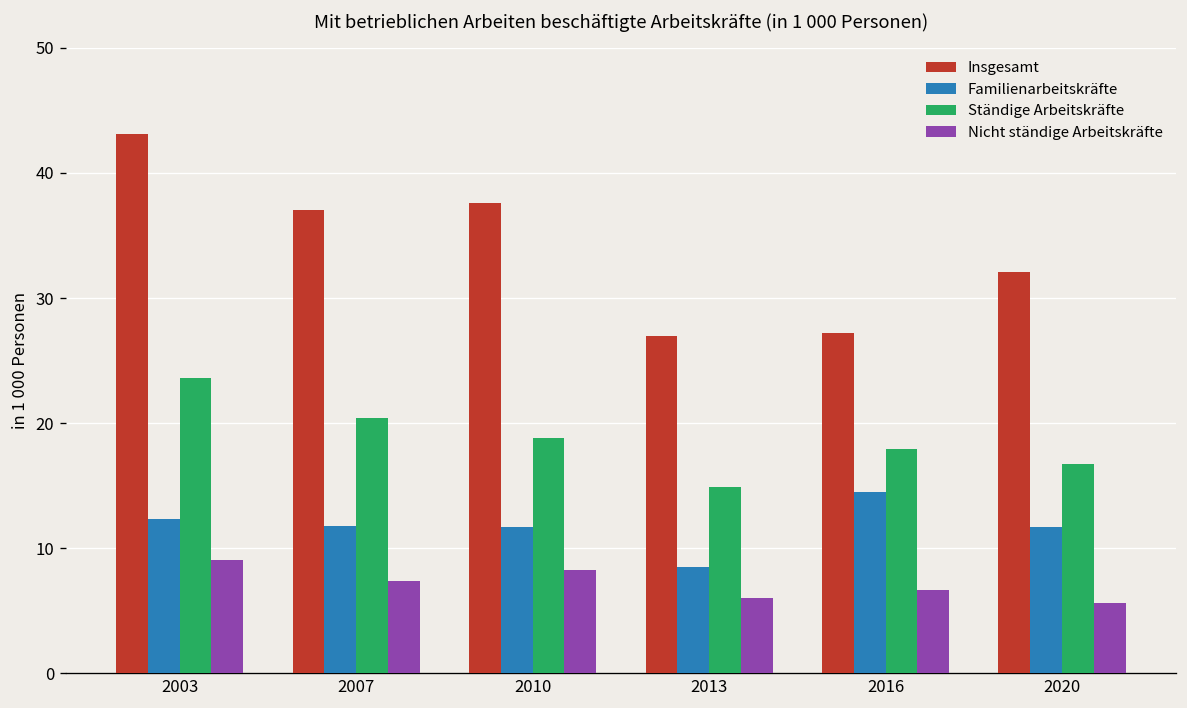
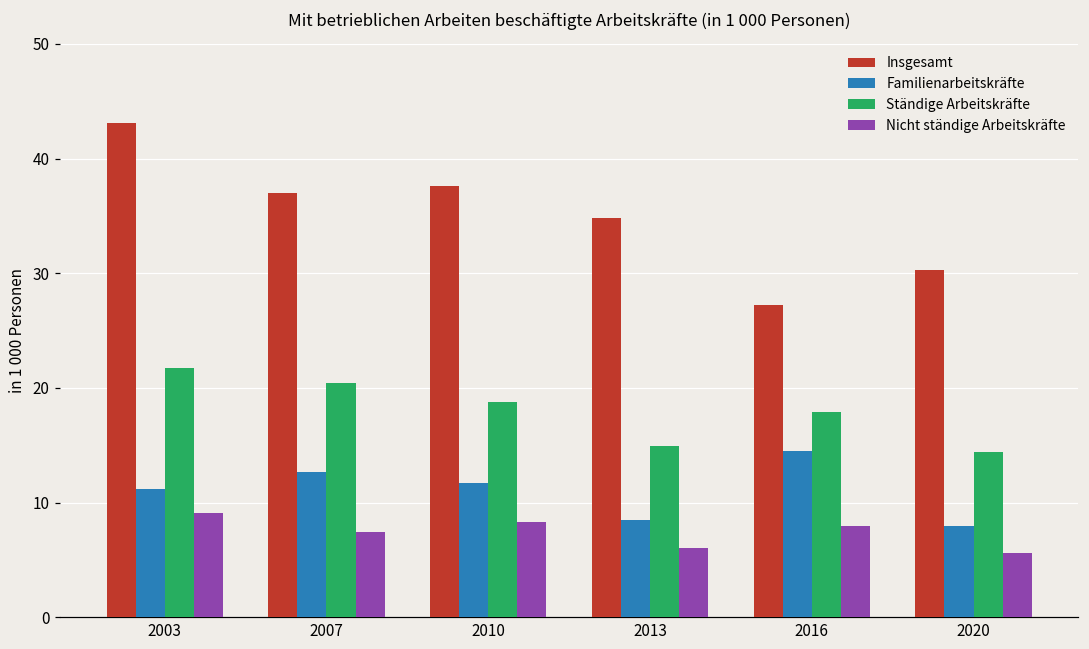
  {
    "Insgesamt": {
      "2003": 43.1,
      "2007": 37.0,
      "2010": 37.6,
-     "2013": 27.0,
+     "2013": 34.8,
      "2016": 27.2,
-     "2020": 32.1
+     "2020": 30.3
    },
    "Familienarbeitskräfte": {
-     "2003": 12.3,
-     "2007": 11.8,
+     "2003": 11.2,
+     "2007": 12.7,
      "2010": 11.7,
      "2013": 8.5,
      "2016": 14.5,
-     "2020": 11.7
+     "2020": 8.0
    },
    "Ständige Arbeitskräfte": {
-     "2003": 23.6,
+     "2003": 21.7,
      "2007": 20.4,
      "2010": 18.8,
      "2013": 14.9,
      "2016": 17.9,
-     "2020": 16.7
+     "2020": 14.4
    },
    "Nicht ständige Arbeitskräfte": {
      "2003": 9.1,
      "2007": 7.4,
      "2010": 8.3,
      "2013": 6.0,
-     "2016": 6.7,
+     "2016": 8.0,
      "2020": 5.6
    }
  }
